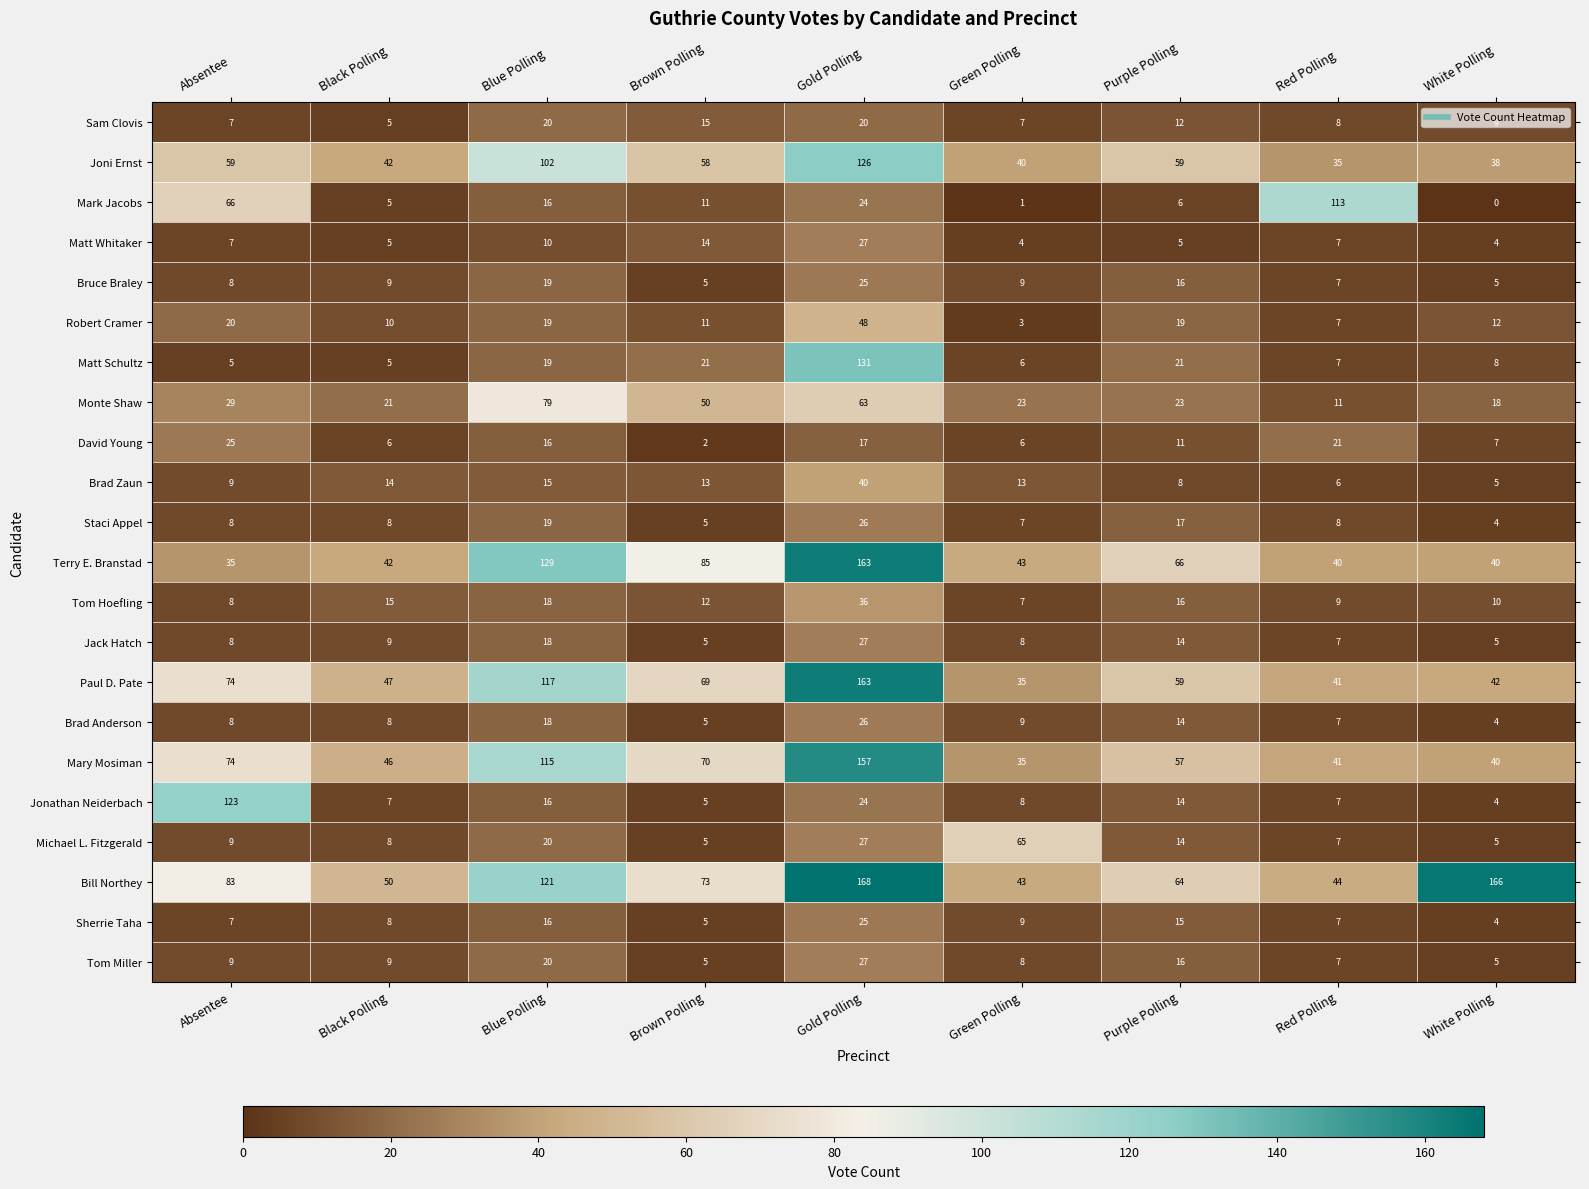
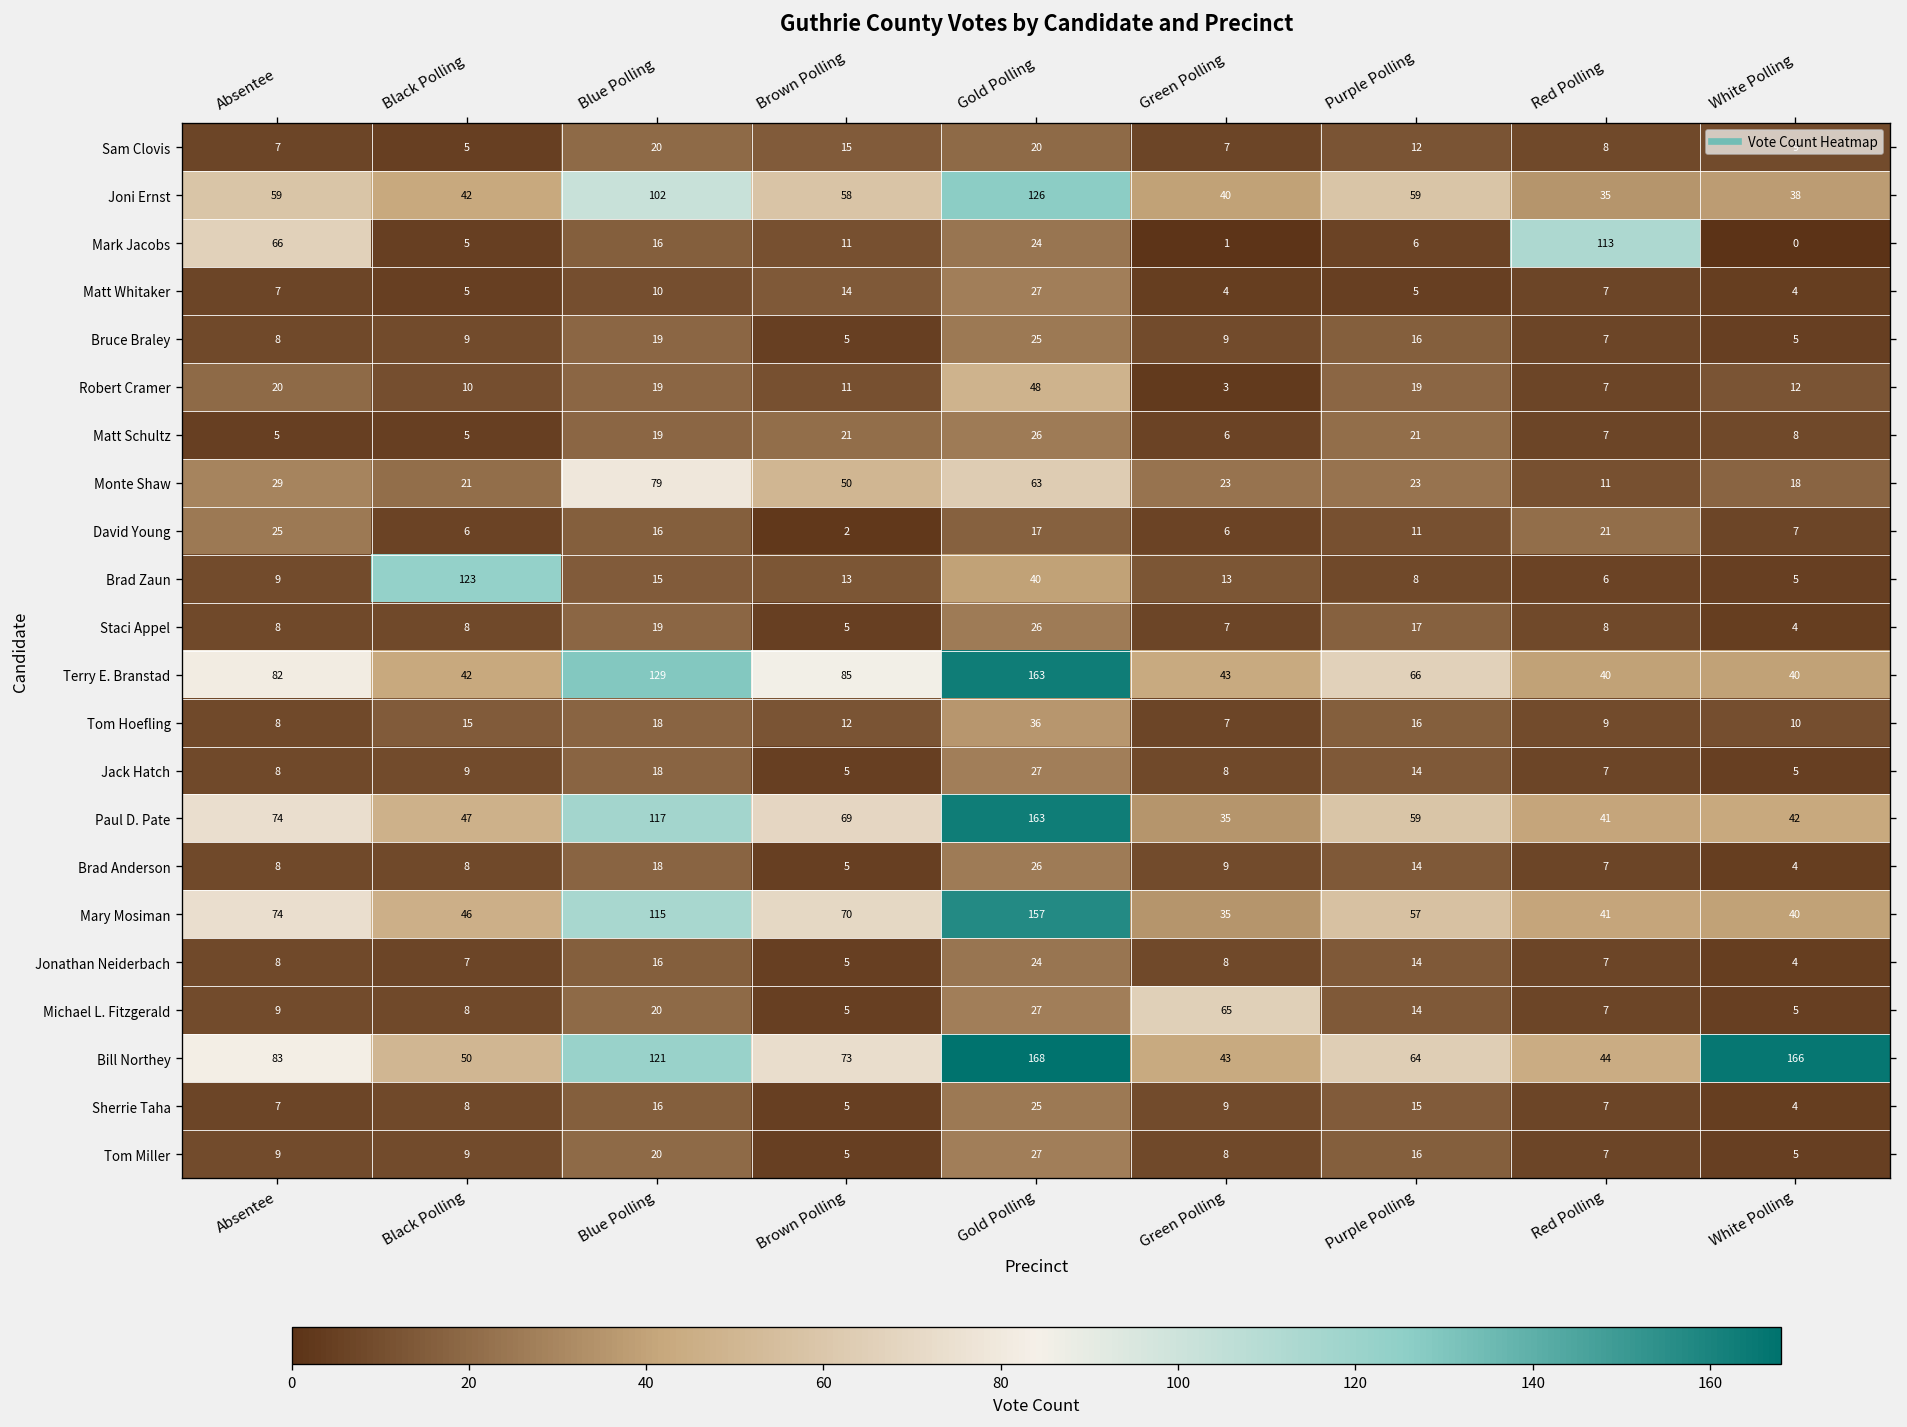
  {
    "Sam Clovis": {
      "Absentee": 7,
      "Black Polling": 5,
      "Blue Polling": 20,
      "Brown Polling": 15,
      "Gold Polling": 20,
      "Green Polling": 7,
      "Purple Polling": 12,
      "Red Polling": 8
    },
    "Joni Ernst": {
      "Absentee": 59,
      "Black Polling": 42,
      "Blue Polling": 102,
      "Brown Polling": 58,
      "Gold Polling": 126,
      "Green Polling": 40,
      "Purple Polling": 59,
      "Red Polling": 35,
      "White Polling": 38
    },
    "Mark Jacobs": {
      "Absentee": 66,
      "Black Polling": 5,
      "Blue Polling": 16,
      "Brown Polling": 11,
      "Gold Polling": 24,
      "Green Polling": 1,
      "Purple Polling": 6,
      "Red Polling": 113,
      "White Polling": 0
    },
    "Matt Whitaker": {
      "Absentee": 7,
      "Black Polling": 5,
      "Blue Polling": 10,
      "Brown Polling": 14,
      "Gold Polling": 27,
      "Green Polling": 4,
      "Purple Polling": 5,
      "Red Polling": 7,
      "White Polling": 4
    },
    "Bruce Braley": {
      "Absentee": 8,
      "Black Polling": 9,
      "Blue Polling": 19,
      "Brown Polling": 5,
      "Gold Polling": 25,
      "Green Polling": 9,
      "Purple Polling": 16,
      "Red Polling": 7,
      "White Polling": 5
    },
    "Robert Cramer": {
      "Absentee": 20,
      "Black Polling": 10,
      "Blue Polling": 19,
      "Brown Polling": 11,
      "Gold Polling": 48,
      "Green Polling": 3,
      "Purple Polling": 19,
      "Red Polling": 7,
      "White Polling": 12
    },
    "Matt Schultz": {
      "Absentee": 5,
      "Black Polling": 5,
      "Blue Polling": 19,
      "Brown Polling": 21,
-     "Gold Polling": 131,
+     "Gold Polling": 26,
      "Green Polling": 6,
      "Purple Polling": 21,
      "Red Polling": 7,
      "White Polling": 8
    },
    "Monte Shaw": {
      "Absentee": 29,
      "Black Polling": 21,
      "Blue Polling": 79,
      "Brown Polling": 50,
      "Gold Polling": 63,
      "Green Polling": 23,
      "Purple Polling": 23,
      "Red Polling": 11,
      "White Polling": 18
    },
    "David Young": {
      "Absentee": 25,
      "Black Polling": 6,
      "Blue Polling": 16,
      "Brown Polling": 2,
      "Gold Polling": 17,
      "Green Polling": 6,
      "Purple Polling": 11,
      "Red Polling": 21,
      "White Polling": 7
    },
    "Brad Zaun": {
      "Absentee": 9,
-     "Black Polling": 14,
+     "Black Polling": 123,
      "Blue Polling": 15,
      "Brown Polling": 13,
      "Gold Polling": 40,
      "Green Polling": 13,
      "Purple Polling": 8,
      "Red Polling": 6,
      "White Polling": 5
    },
    "Staci Appel": {
      "Absentee": 8,
      "Black Polling": 8,
      "Blue Polling": 19,
      "Brown Polling": 5,
      "Gold Polling": 26,
      "Green Polling": 7,
      "Purple Polling": 17,
      "Red Polling": 8,
      "White Polling": 4
    },
    "Terry E. Branstad": {
-     "Absentee": 35,
+     "Absentee": 82,
      "Black Polling": 42,
      "Blue Polling": 129,
      "Brown Polling": 85,
      "Gold Polling": 163,
      "Green Polling": 43,
      "Purple Polling": 66,
      "Red Polling": 40,
      "White Polling": 40
    },
    "Tom Hoefling": {
      "Absentee": 8,
      "Black Polling": 15,
      "Blue Polling": 18,
      "Brown Polling": 12,
      "Gold Polling": 36,
      "Green Polling": 7,
      "Purple Polling": 16,
      "Red Polling": 9,
      "White Polling": 10
    },
    "Jack Hatch": {
      "Absentee": 8,
      "Black Polling": 9,
      "Blue Polling": 18,
      "Brown Polling": 5,
      "Gold Polling": 27,
      "Green Polling": 8,
      "Purple Polling": 14,
      "Red Polling": 7,
      "White Polling": 5
    },
    "Paul D. Pate": {
      "Absentee": 74,
      "Black Polling": 47,
      "Blue Polling": 117,
      "Brown Polling": 69,
      "Gold Polling": 163,
      "Green Polling": 35,
      "Purple Polling": 59,
      "Red Polling": 41,
      "White Polling": 42
    },
    "Brad Anderson": {
      "Absentee": 8,
      "Black Polling": 8,
      "Blue Polling": 18,
      "Brown Polling": 5,
      "Gold Polling": 26,
      "Green Polling": 9,
      "Purple Polling": 14,
      "Red Polling": 7,
      "White Polling": 4
    },
    "Mary Mosiman": {
      "Absentee": 74,
      "Black Polling": 46,
      "Blue Polling": 115,
      "Brown Polling": 70,
      "Gold Polling": 157,
      "Green Polling": 35,
      "Purple Polling": 57,
      "Red Polling": 41,
      "White Polling": 40
    },
    "Jonathan Neiderbach": {
-     "Absentee": 123,
+     "Absentee": 8,
      "Black Polling": 7,
      "Blue Polling": 16,
      "Brown Polling": 5,
      "Gold Polling": 24,
      "Green Polling": 8,
      "Purple Polling": 14,
      "Red Polling": 7,
      "White Polling": 4
    },
    "Michael L. Fitzgerald": {
      "Absentee": 9,
      "Black Polling": 8,
      "Blue Polling": 20,
      "Brown Polling": 5,
      "Gold Polling": 27,
      "Green Polling": 65,
      "Purple Polling": 14,
      "Red Polling": 7,
      "White Polling": 5
    },
    "Bill Northey": {
      "Absentee": 83,
      "Black Polling": 50,
      "Blue Polling": 121,
      "Brown Polling": 73,
      "Gold Polling": 168,
      "Green Polling": 43,
      "Purple Polling": 64,
      "Red Polling": 44,
      "White Polling": 166
    },
    "Sherrie Taha": {
      "Absentee": 7,
      "Black Polling": 8,
      "Blue Polling": 16,
      "Brown Polling": 5,
      "Gold Polling": 25,
      "Green Polling": 9,
      "Purple Polling": 15,
      "Red Polling": 7,
      "White Polling": 4
    },
    "Tom Miller": {
      "Absentee": 9,
      "Black Polling": 9,
      "Blue Polling": 20,
      "Brown Polling": 5,
      "Gold Polling": 27,
      "Green Polling": 8,
      "Purple Polling": 16,
      "Red Polling": 7,
      "White Polling": 5
    }
  }
